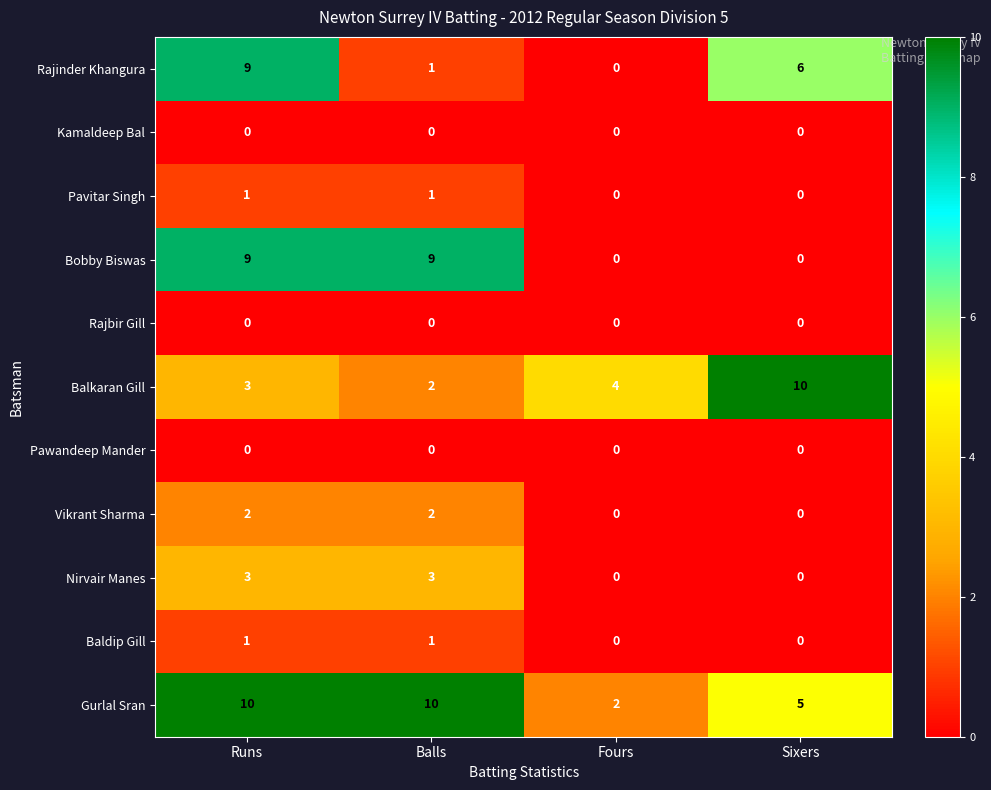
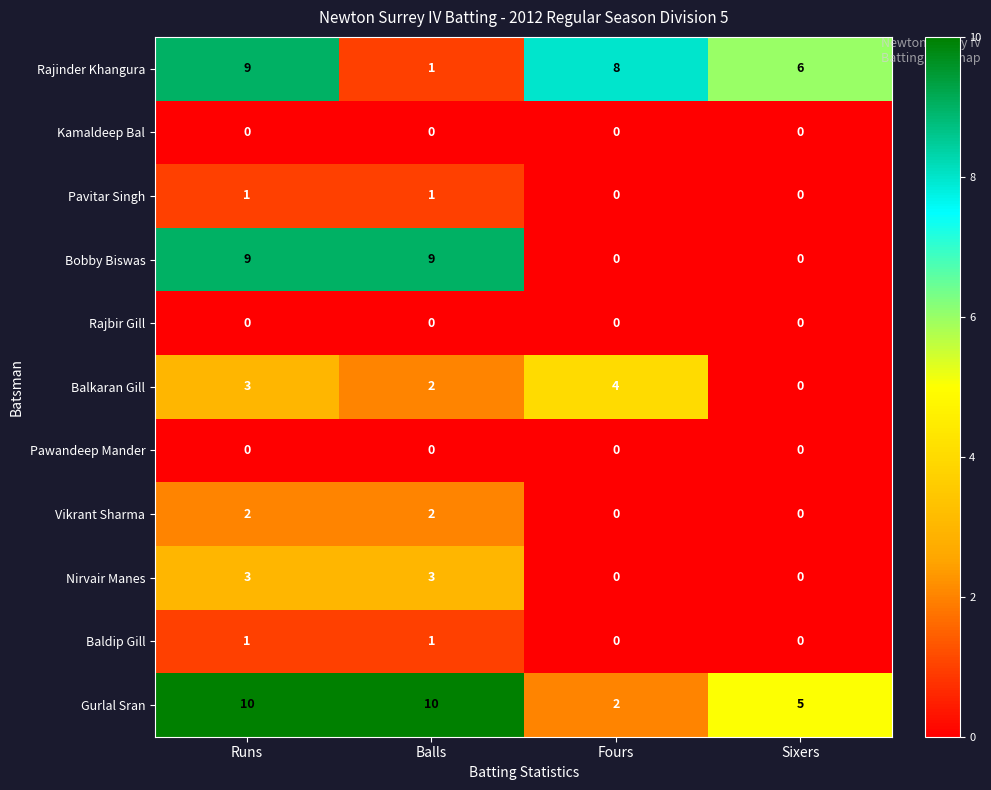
  {
    "Rajinder Khangura": {
      "Runs": 9,
      "Balls": 1,
-     "Fours": 0,
+     "Fours": 8,
      "Sixers": 6
    },
    "Kamaldeep Bal": {
      "Runs": 0,
      "Balls": 0,
      "Fours": 0,
      "Sixers": 0
    },
    "Pavitar Singh": {
      "Runs": 1,
      "Balls": 1,
      "Fours": 0,
      "Sixers": 0
    },
    "Bobby Biswas": {
      "Runs": 9,
      "Balls": 9,
      "Fours": 0,
      "Sixers": 0
    },
    "Rajbir Gill": {
      "Runs": 0,
      "Balls": 0,
      "Fours": 0,
      "Sixers": 0
    },
    "Balkaran Gill": {
      "Runs": 3,
      "Balls": 2,
      "Fours": 4,
-     "Sixers": 10
+     "Sixers": 0
    },
    "Pawandeep Mander": {
      "Runs": 0,
      "Balls": 0,
      "Fours": 0,
      "Sixers": 0
    },
    "Vikrant Sharma": {
      "Runs": 2,
      "Balls": 2,
      "Fours": 0,
      "Sixers": 0
    },
    "Nirvair Manes": {
      "Runs": 3,
      "Balls": 3,
      "Fours": 0,
      "Sixers": 0
    },
    "Baldip Gill": {
      "Runs": 1,
      "Balls": 1,
      "Fours": 0,
      "Sixers": 0
    },
    "Gurlal Sran": {
      "Runs": 10,
      "Balls": 10,
      "Fours": 2,
      "Sixers": 5
    }
  }
